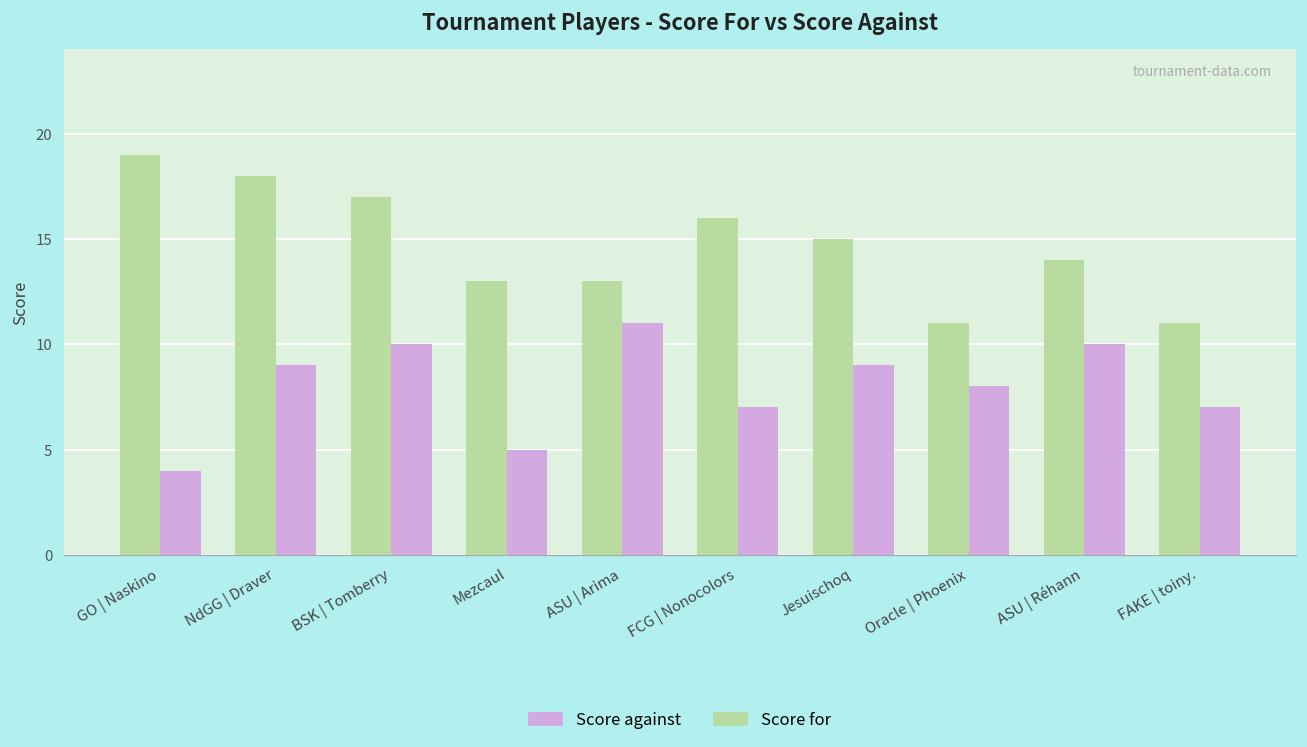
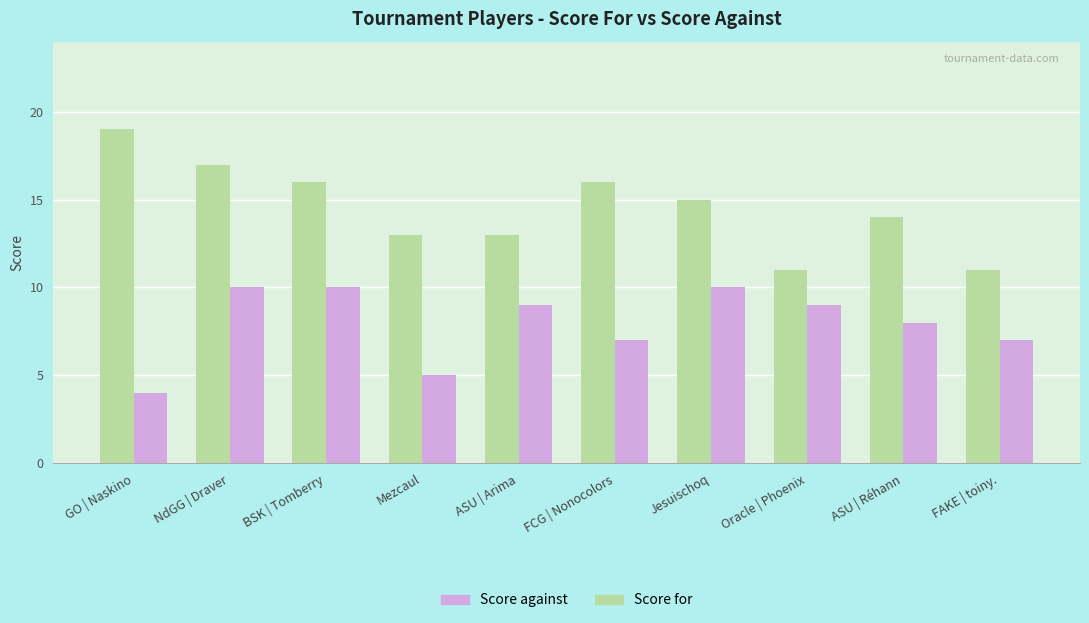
  {
    "Score for": {
      "GO | Naskino": 19,
-     "NdGG | Draver": 18,
-     "BSK | Tomberry": 17,
+     "NdGG | Draver": 17,
+     "BSK | Tomberry": 16,
      "Mezcaul": 13,
      "ASU | Arima": 13,
      "FCG | Nonocolors": 16,
      "Jesuischoq": 15,
      "Oracle | Phoenix": 11,
      "ASU | Réhann": 14,
      "FAKE | toiny.": 11
    },
    "Score against": {
      "GO | Naskino": 4,
-     "NdGG | Draver": 9,
+     "NdGG | Draver": 10,
      "BSK | Tomberry": 10,
      "Mezcaul": 5,
-     "ASU | Arima": 11,
+     "ASU | Arima": 9,
      "FCG | Nonocolors": 7,
-     "Jesuischoq": 9,
-     "Oracle | Phoenix": 8,
-     "ASU | Réhann": 10,
+     "Jesuischoq": 10,
+     "Oracle | Phoenix": 9,
+     "ASU | Réhann": 8,
      "FAKE | toiny.": 7
    }
  }
